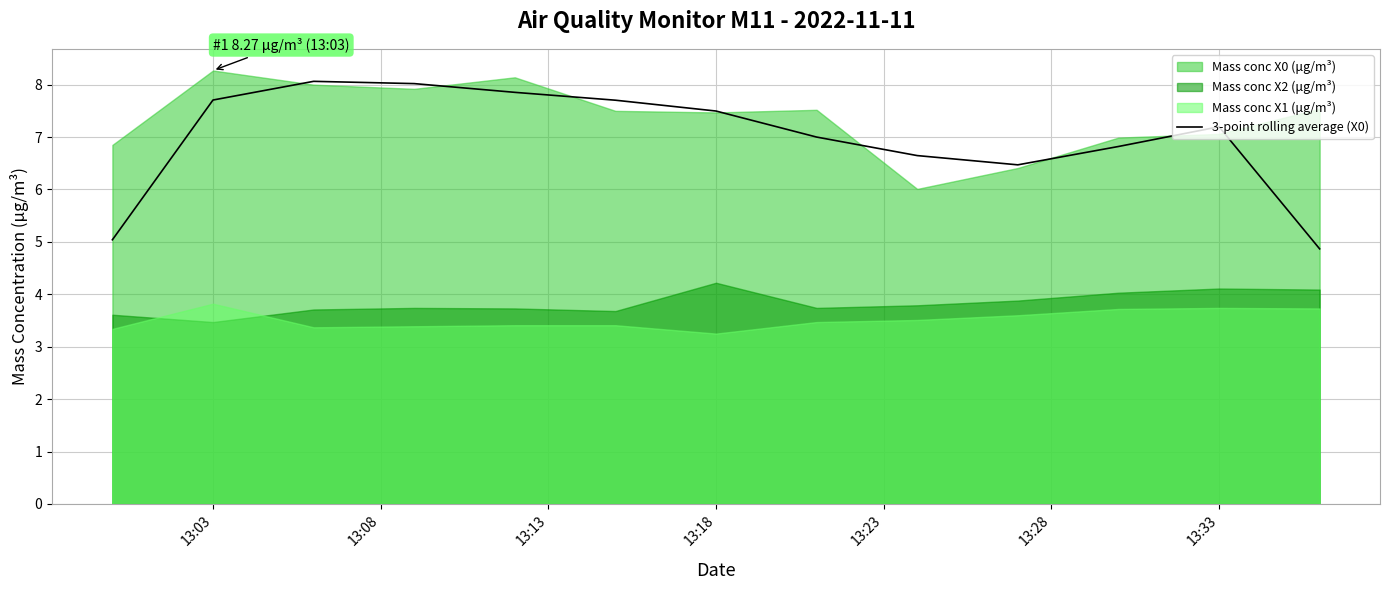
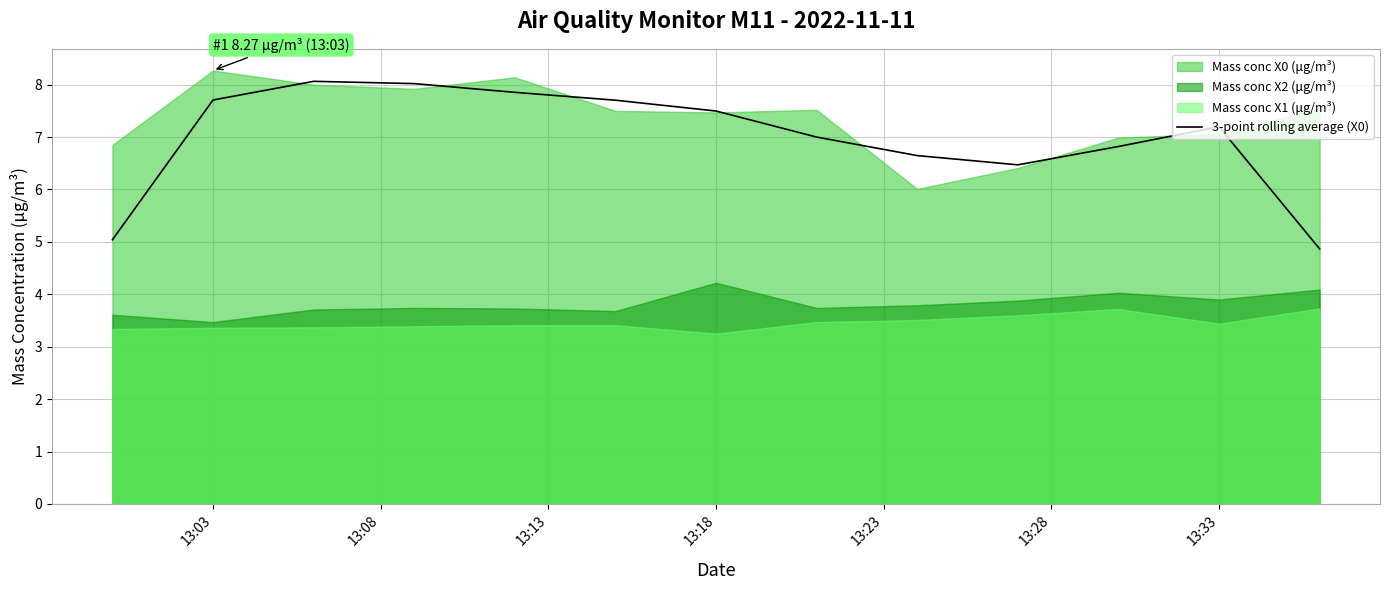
  {
    "3-point rolling average (X0)": {
      "13:03": 7.7
    },
    "Mass conc X2 (μg/m³)": {
      "13:03": 3.5,
      "13:18": 4.2,
-     "13:33": 4.1
+     "13:33": 3.9
    },
    "Mass conc X1 (μg/m³)": {
-     "13:03": 3.8,
+     "13:03": 3.4,
      "13:18": 3.3,
-     "13:33": 3.7
+     "13:33": 3.4
    }
  }
